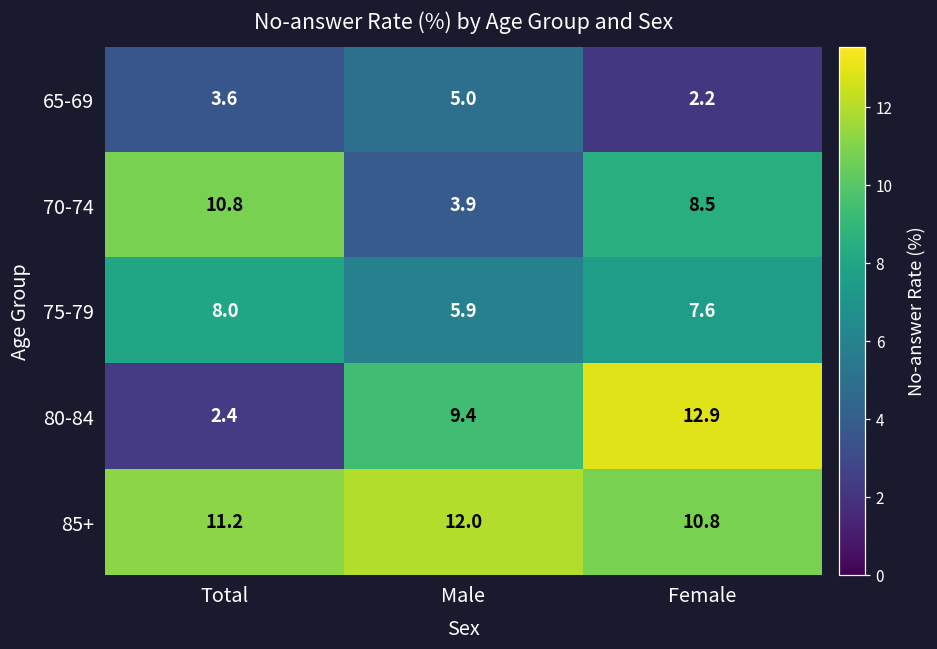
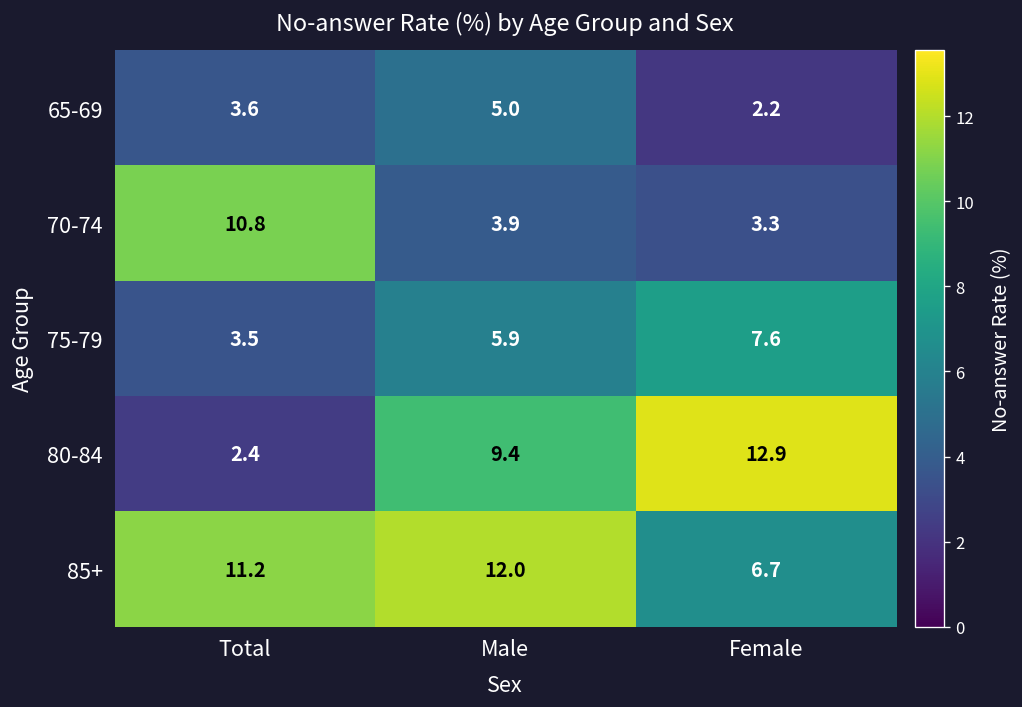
  {
    "65-69": {
      "Total": 3.6,
      "Male": 5.0,
      "Female": 2.2
    },
    "70-74": {
      "Total": 10.8,
      "Male": 3.9,
-     "Female": 8.5
+     "Female": 3.3
    },
    "75-79": {
-     "Total": 8.0,
+     "Total": 3.5,
      "Male": 5.9,
      "Female": 7.6
    },
    "80-84": {
      "Total": 2.4,
      "Male": 9.4,
      "Female": 12.9
    },
    "85+": {
      "Total": 11.2,
      "Male": 12.0,
-     "Female": 10.8
+     "Female": 6.7
    }
  }
